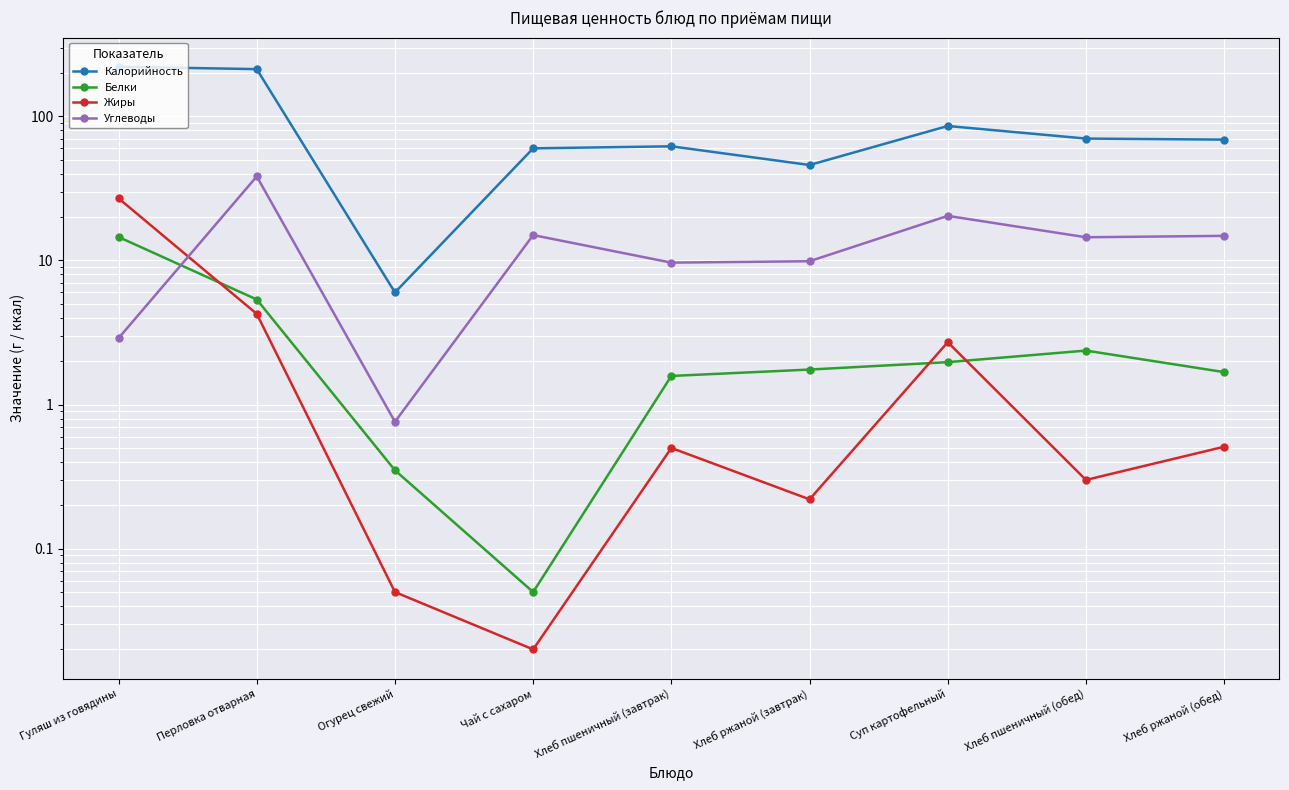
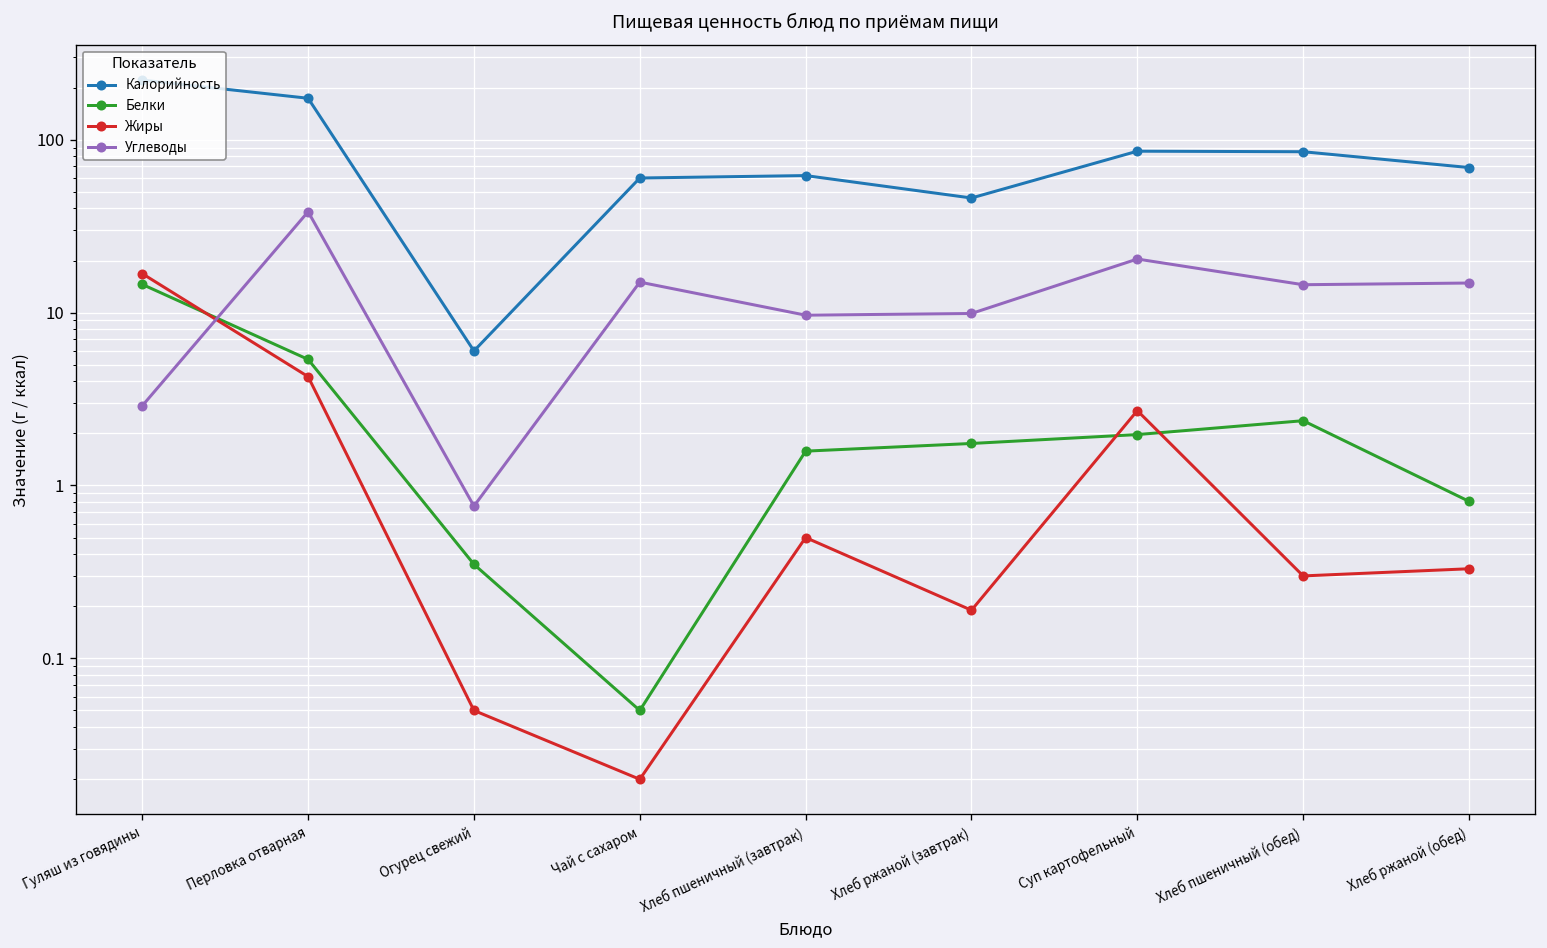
  {
    "Калорийность": {
-     "Перловка отварная": 210,
+     "Перловка отварная": 170,
      "Огурец свежий": 6,
      "Чай с сахаром": 60,
      "Хлеб пшеничный (завтрак)": 62,
      "Хлеб ржаной (завтрак)": 46,
      "Суп картофельный": 90,
-     "Хлеб пшеничный (обед)": 70,
+     "Хлеб пшеничный (обед)": 90,
      "Хлеб ржаной (обед)": 70
    },
    "Белки": {
      "Гуляш из говядины": 15,
      "Перловка отварная": 5.4,
      "Огурец свежий": 0.35,
      "Чай с сахаром": 0.050,
      "Хлеб пшеничный (завтрак)": 1.6,
      "Хлеб ржаной (завтрак)": 1.8,
      "Суп картофельный": 2.0,
      "Хлеб пшеничный (обед)": 2.4,
-     "Хлеб ржаной (обед)": 1.7
+     "Хлеб ржаной (обед)": 0.8
    },
    "Жиры": {
-     "Гуляш из говядины": 27,
+     "Гуляш из говядины": 17,
      "Перловка отварная": 4.3,
      "Огурец свежий": 0.05,
      "Чай с сахаром": 0.02,
      "Хлеб пшеничный (завтрак)": 0.50,
-     "Хлеб ржаной (завтрак)": 0.22,
+     "Хлеб ржаной (завтрак)": 0.19,
      "Суп картофельный": 2.7,
      "Хлеб пшеничный (обед)": 0.30,
-     "Хлеб ржаной (обед)": 0.51
+     "Хлеб ржаной (обед)": 0.33
    },
    "Углеводы": {
      "Гуляш из говядины": 2.9,
      "Перловка отварная": 38,
      "Огурец свежий": 0.8,
      "Чай с сахаром": 15,
      "Хлеб пшеничный (завтрак)": 10,
      "Хлеб ржаной (завтрак)": 10,
      "Суп картофельный": 20,
      "Хлеб пшеничный (обед)": 14,
      "Хлеб ржаной (обед)": 15
    }
  }
